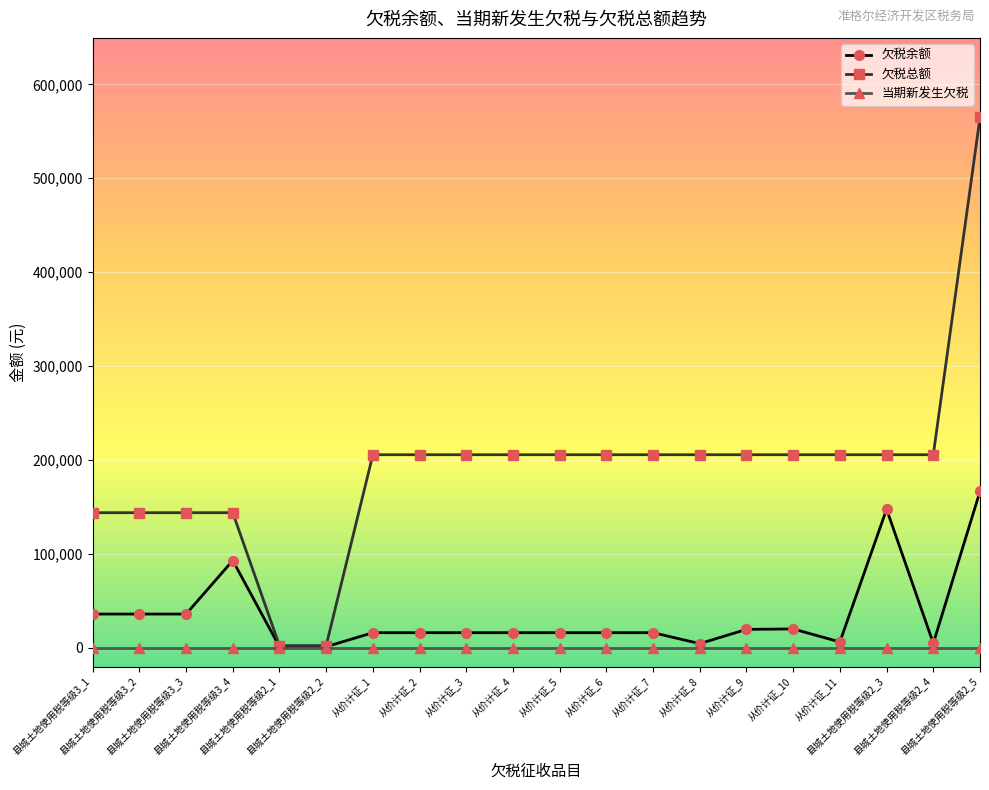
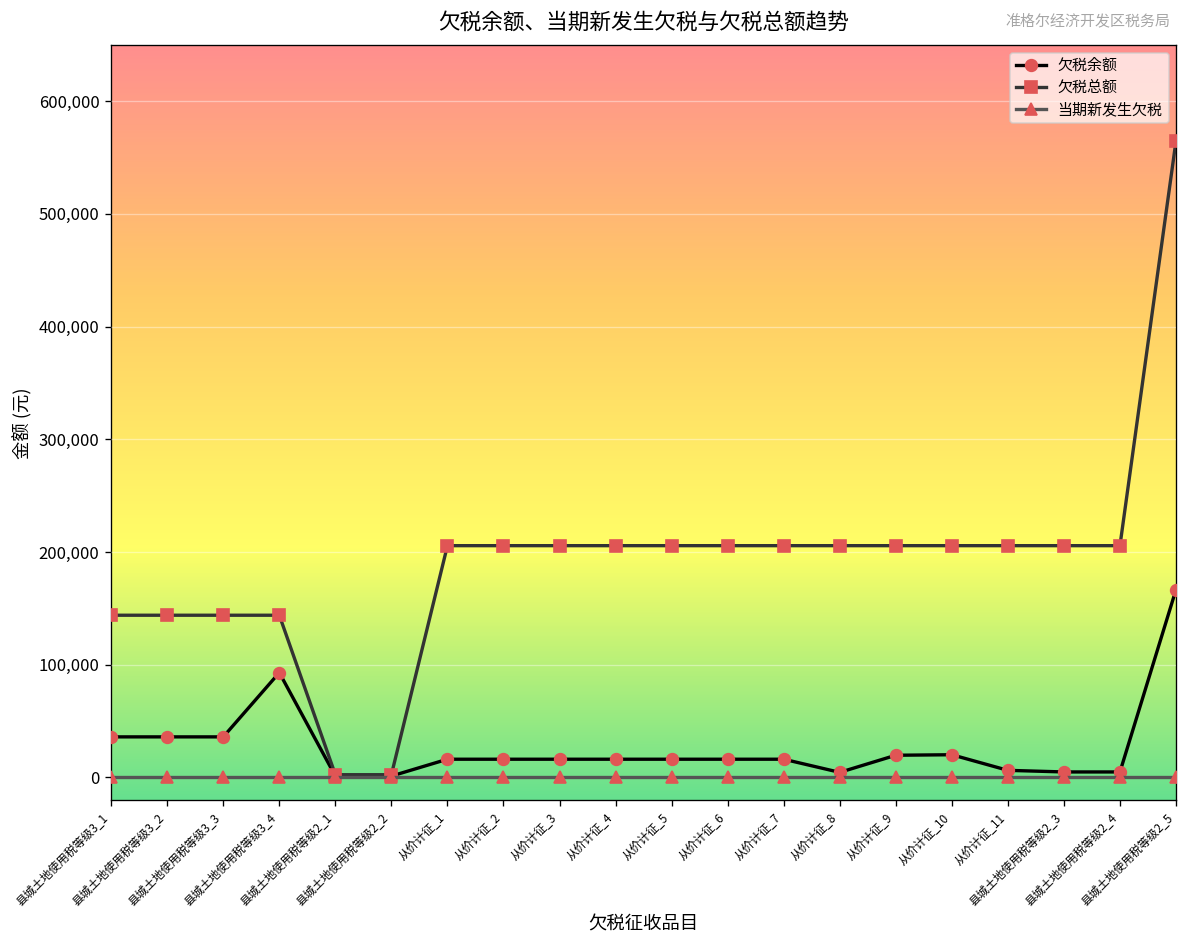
  {
    "欠税余额": {
      "县城土地使用税等级3_1": "40,000",
      "县城土地使用税等级3_2": "40,000",
      "县城土地使用税等级3_3": "40,000",
      "县城土地使用税等级3_4": "90,000",
      "从价计征_1": "20,000",
      "从价计征_2": "20,000",
      "从价计征_3": "20,000",
      "从价计征_4": "20,000",
      "从价计征_5": "20,000",
      "从价计征_6": "20,000",
      "从价计征_7": "20,000",
      "从价计征_8": "0",
      "从价计征_9": "20,000",
      "从价计征_10": "20,000",
      "从价计征_11": "10,000",
-     "县城土地使用税等级2_3": "150,000",
+     "县城土地使用税等级2_3": "0",
      "县城土地使用税等级2_4": "0",
      "县城土地使用税等级2_5": "170,000"
    }
  }
